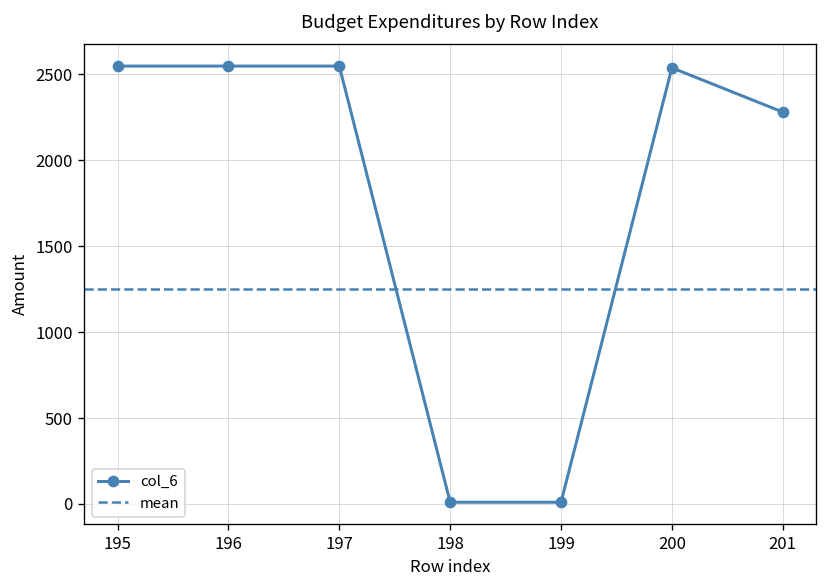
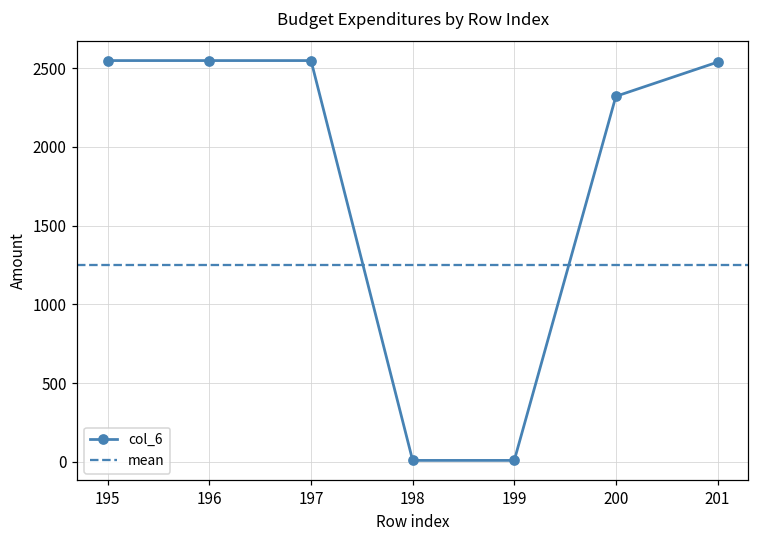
  {
    "195": 2550,
    "196": 2550,
    "197": 2550,
    "198": 10,
    "199": 10,
-   "200": 2540,
-   "201": 2280
+   "200": 2320,
+   "201": 2540
  }
